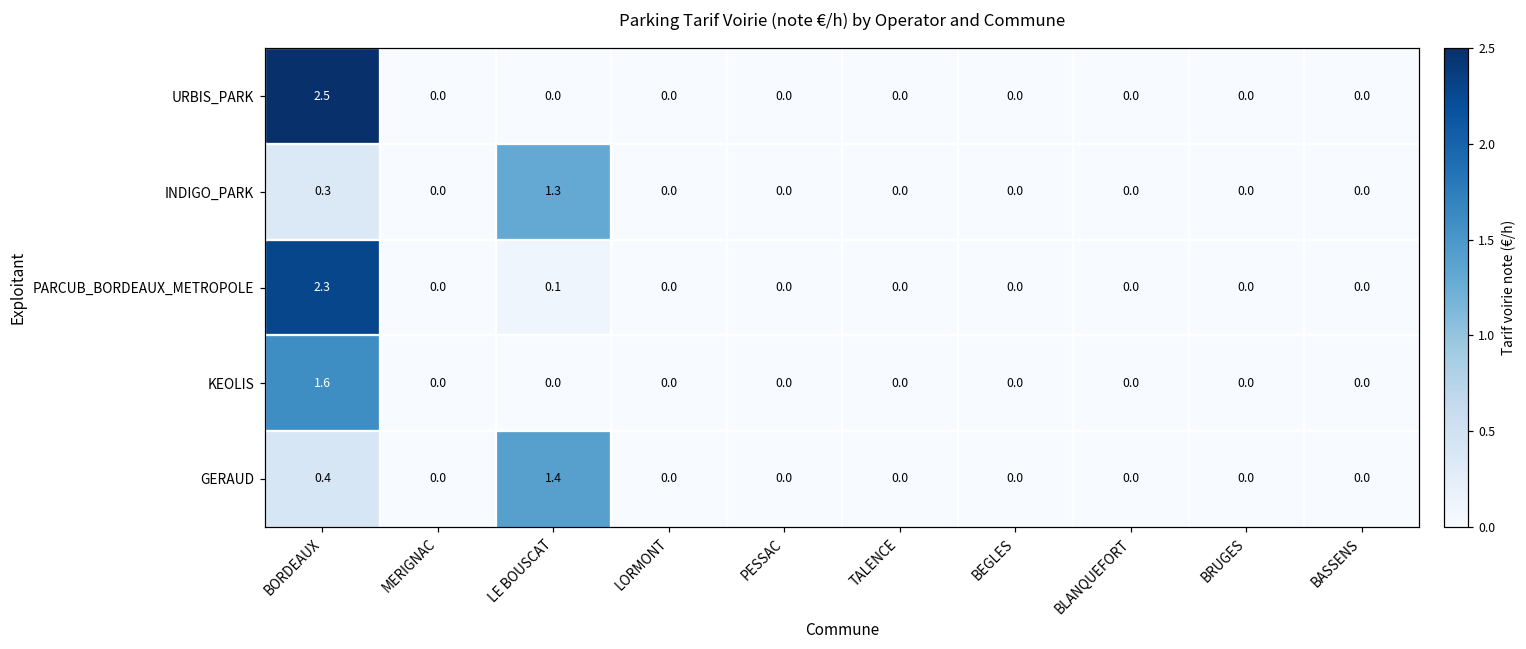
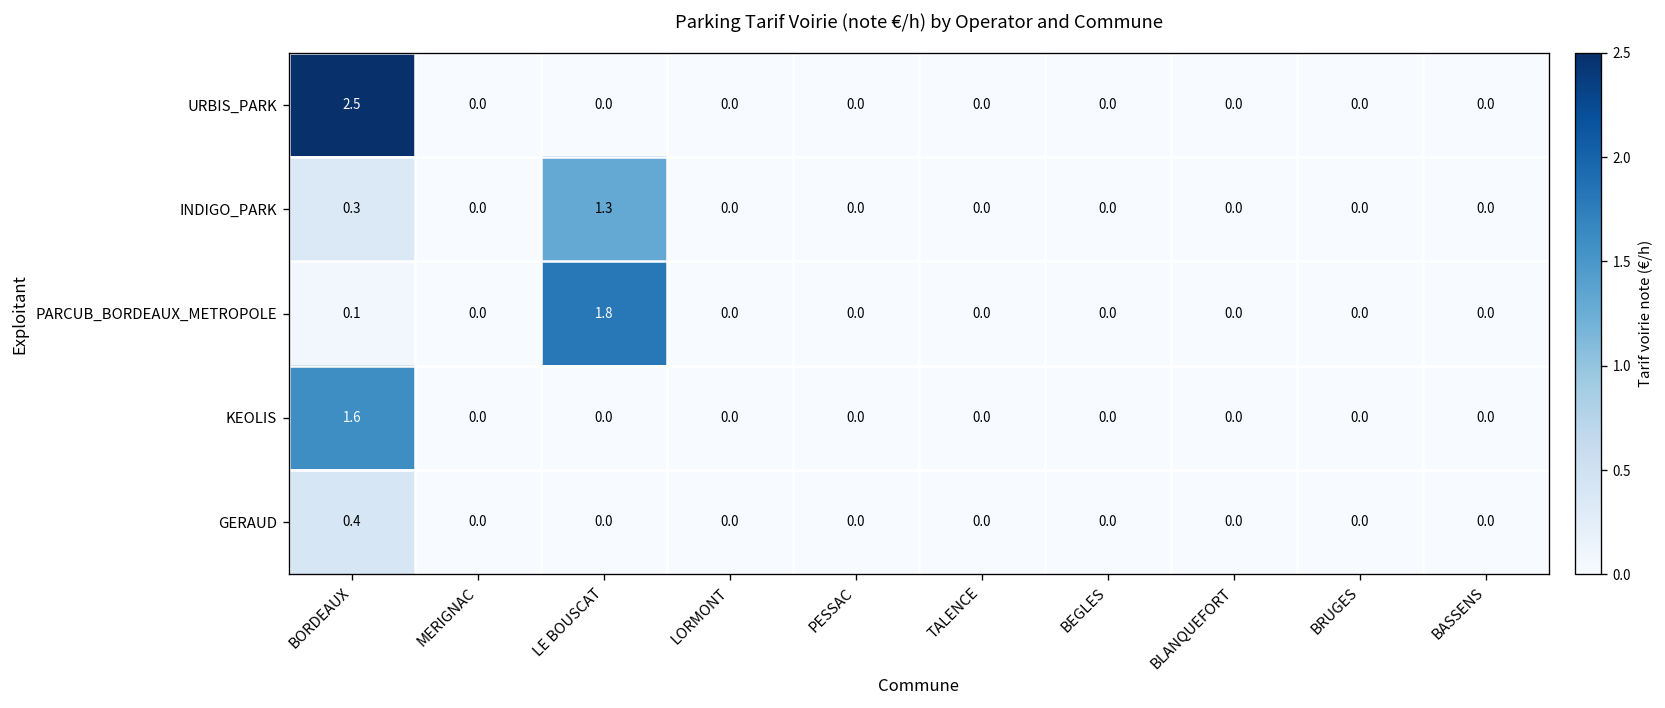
  {
    "URBIS_PARK": {
      "BORDEAUX": 2.5,
      "MERIGNAC": 0.0,
      "LE BOUSCAT": 0.0,
      "LORMONT": 0.0,
      "PESSAC": 0.0,
      "TALENCE": 0.0,
      "BEGLES": 0.0,
      "BLANQUEFORT": 0.0,
      "BRUGES": 0.0,
      "BASSENS": 0.0
    },
    "INDIGO_PARK": {
      "BORDEAUX": 0.3,
      "MERIGNAC": 0.0,
      "LE BOUSCAT": 1.3,
      "LORMONT": 0.0,
      "PESSAC": 0.0,
      "TALENCE": 0.0,
      "BEGLES": 0.0,
      "BLANQUEFORT": 0.0,
      "BRUGES": 0.0,
      "BASSENS": 0.0
    },
    "PARCUB_BORDEAUX_METROPOLE": {
-     "BORDEAUX": 2.3,
+     "BORDEAUX": 0.1,
      "MERIGNAC": 0.0,
-     "LE BOUSCAT": 0.1,
+     "LE BOUSCAT": 1.8,
      "LORMONT": 0.0,
      "PESSAC": 0.0,
      "TALENCE": 0.0,
      "BEGLES": 0.0,
      "BLANQUEFORT": 0.0,
      "BRUGES": 0.0,
      "BASSENS": 0.0
    },
    "KEOLIS": {
      "BORDEAUX": 1.6,
      "MERIGNAC": 0.0,
      "LE BOUSCAT": 0.0,
      "LORMONT": 0.0,
      "PESSAC": 0.0,
      "TALENCE": 0.0,
      "BEGLES": 0.0,
      "BLANQUEFORT": 0.0,
      "BRUGES": 0.0,
      "BASSENS": 0.0
    },
    "GERAUD": {
      "BORDEAUX": 0.4,
      "MERIGNAC": 0.0,
-     "LE BOUSCAT": 1.4,
+     "LE BOUSCAT": 0.0,
      "LORMONT": 0.0,
      "PESSAC": 0.0,
      "TALENCE": 0.0,
      "BEGLES": 0.0,
      "BLANQUEFORT": 0.0,
      "BRUGES": 0.0,
      "BASSENS": 0.0
    }
  }
